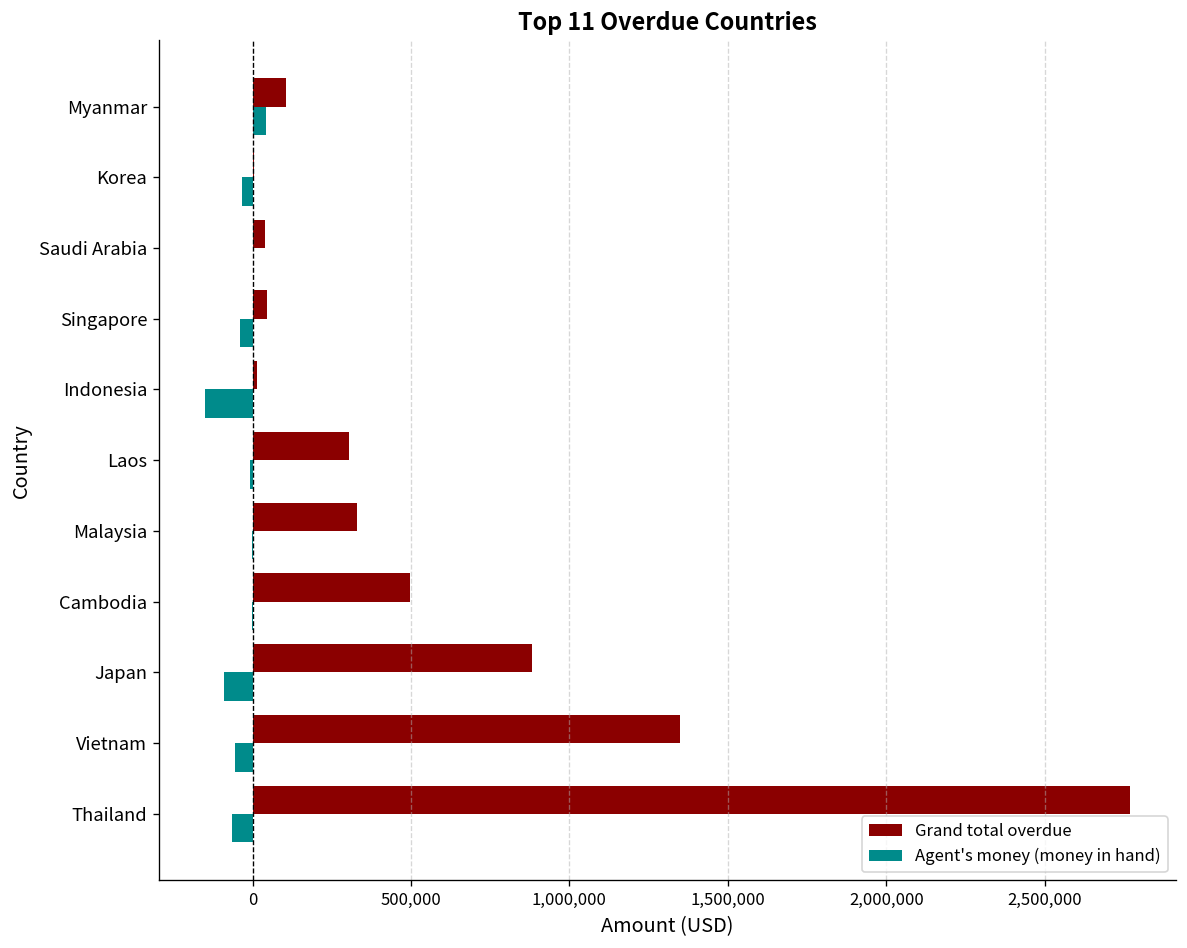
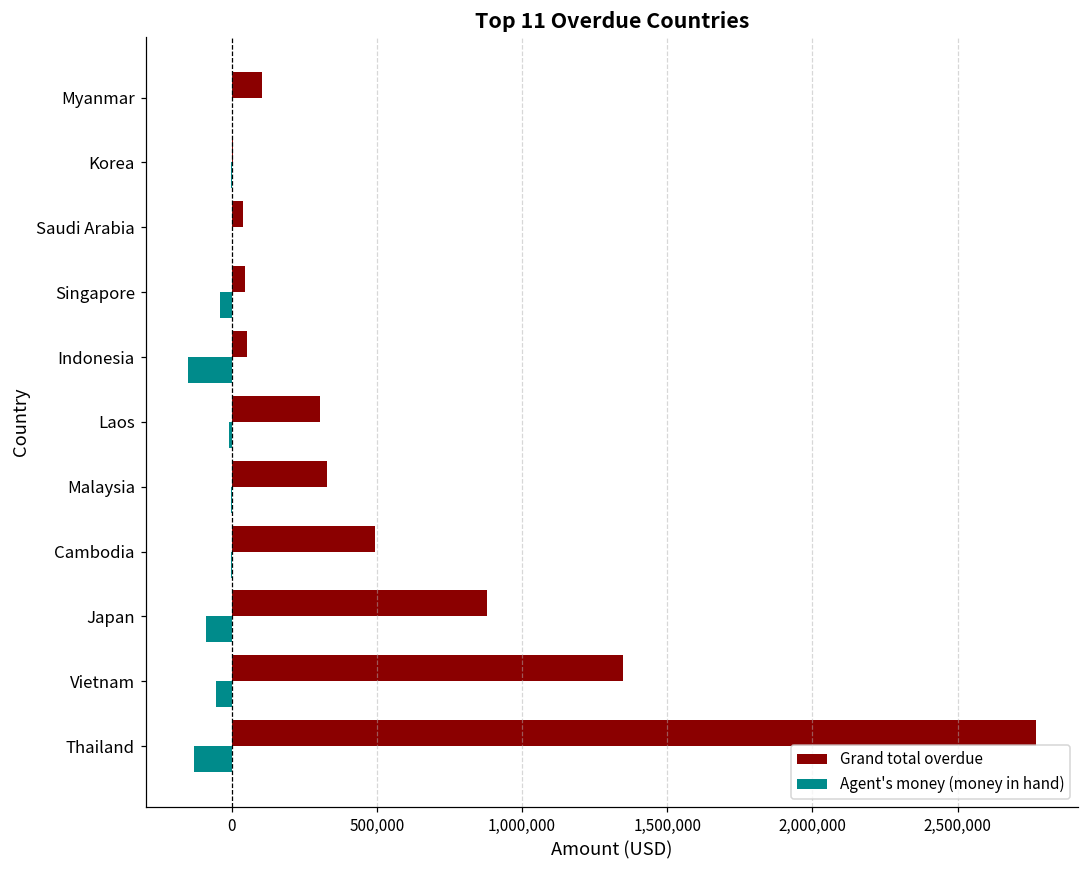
  {
    "Grand total overdue": {
      "Myanmar": "100,000",
      "Saudi Arabia": "40,000",
      "Singapore": "50,000",
-     "Indonesia": "20,000",
+     "Indonesia": "50,000",
      "Laos": "300,000",
      "Malaysia": "330,000",
      "Cambodia": "500,000",
      "Japan": "880,000",
      "Vietnam": "1,350,000",
      "Thailand": "2,770,000"
    },
    "Agent's money (money in hand)": {
-     "Myanmar": "40,000",
-     "Korea": "-30,000",
+     "Myanmar": "0",
+     "Korea": "0",
      "Saudi Arabia": "0",
      "Singapore": "-40,000",
      "Indonesia": "-150,000",
      "Japan": "-90,000",
      "Vietnam": "-50,000",
-     "Thailand": "-70,000"
+     "Thailand": "-130,000"
    }
  }
